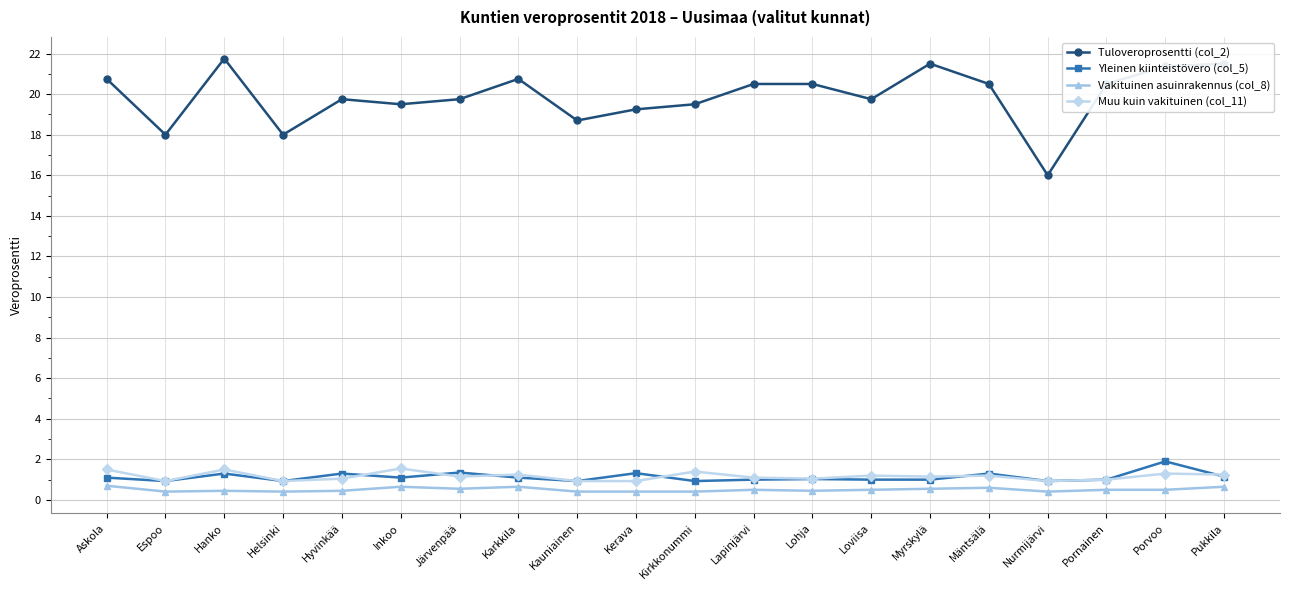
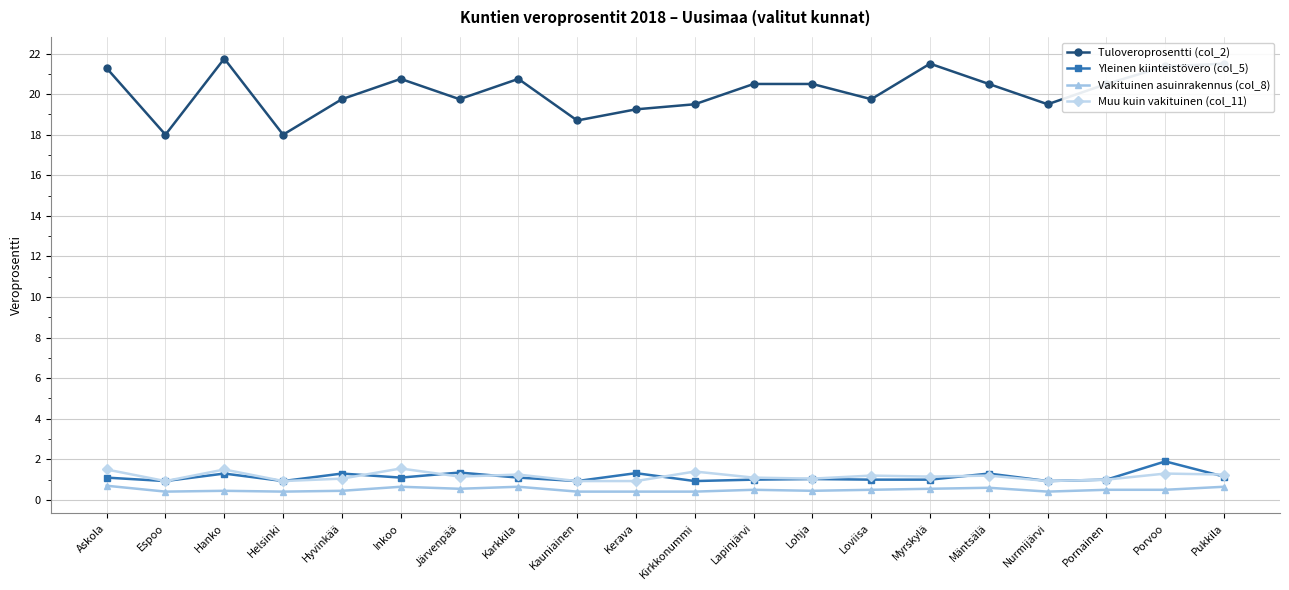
  {
    "Tuloveroprosentti (col_2)": {
-     "Askola": 20.8,
+     "Askola": 21.3,
      "Espoo": 18.0,
      "Hanko": 21.8,
      "Helsinki": 18.0,
      "Hyvinkää": 19.8,
-     "Inkoo": 19.5,
+     "Inkoo": 20.8,
      "Järvenpää": 19.8,
      "Karkkila": 20.8,
      "Kauniainen": 18.7,
      "Kerava": 19.3,
      "Kirkkonummi": 19.5,
      "Lapinjärvi": 20.5,
      "Lohja": 20.5,
      "Loviisa": 19.8,
      "Myrskylä": 21.5,
      "Mäntsälä": 20.5,
-     "Nurmijärvi": 16.0
+     "Nurmijärvi": 19.5
    },
    "Yleinen kiinteistövero (col_5)": {
      "Askola": 1.1,
      "Hanko": 1.3,
      "Hyvinkää": 1.3,
      "Inkoo": 1.1,
      "Järvenpää": 1.4,
      "Karkkila": 1.1,
      "Kerava": 1.3,
      "Kirkkonummi": 0.9,
      "Loviisa": 1.0,
      "Myrskylä": 1.0,
      "Porvoo": 1.9
    }
  }
